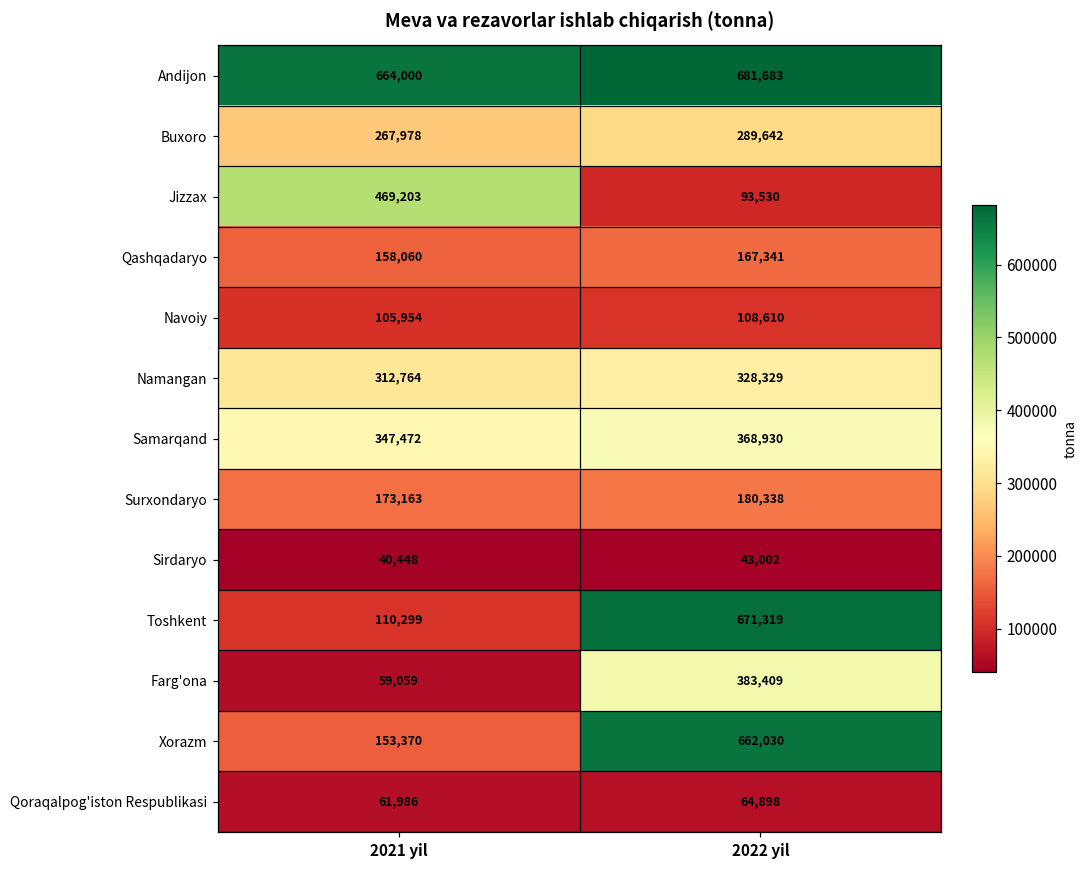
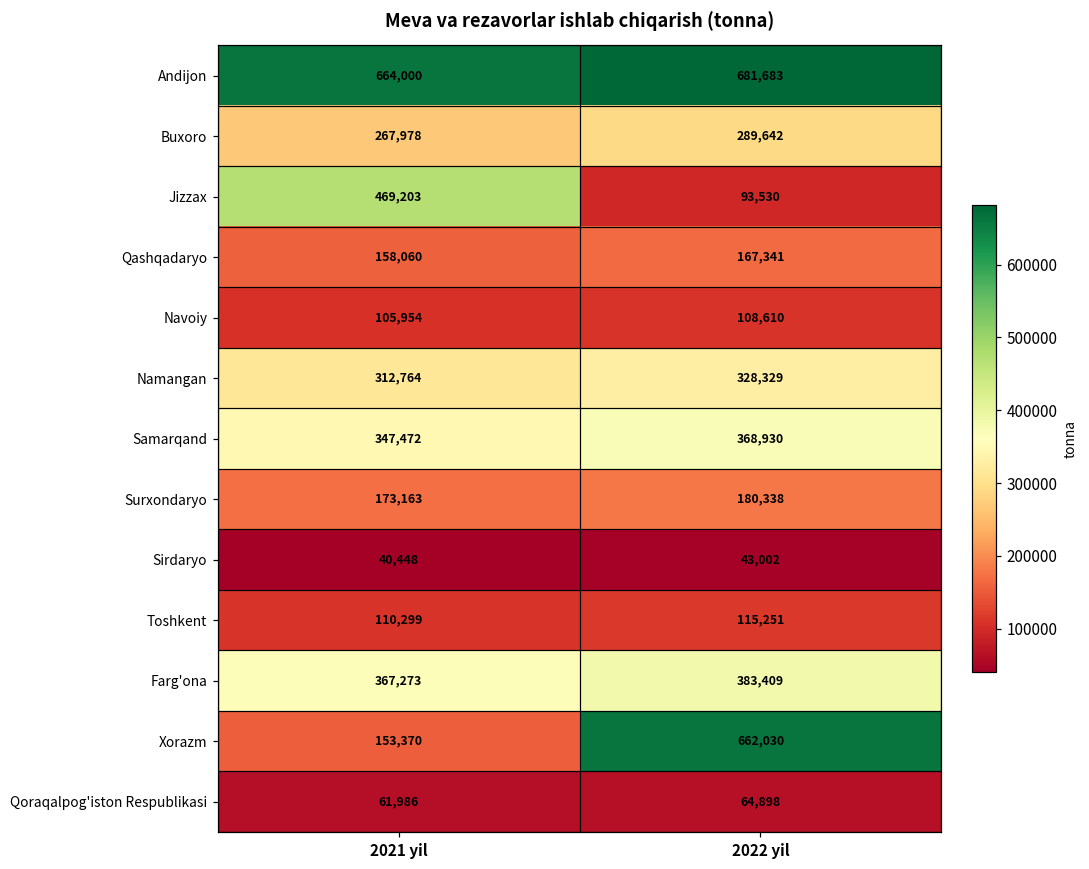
  {
    "Andijon": {
      "2021 yil": "664,000",
      "2022 yil": "681,683"
    },
    "Buxoro": {
      "2021 yil": "267,978",
      "2022 yil": "289,642"
    },
    "Jizzax": {
      "2021 yil": "469,203",
      "2022 yil": "93,530"
    },
    "Qashqadaryo": {
      "2021 yil": "158,060",
      "2022 yil": "167,341"
    },
    "Navoiy": {
      "2021 yil": "105,954",
      "2022 yil": "108,610"
    },
    "Namangan": {
      "2021 yil": "312,764",
      "2022 yil": "328,329"
    },
    "Samarqand": {
      "2021 yil": "347,472",
      "2022 yil": "368,930"
    },
    "Surxondaryo": {
      "2021 yil": "173,163",
      "2022 yil": "180,338"
    },
    "Sirdaryo": {
      "2021 yil": "40,448",
      "2022 yil": "43,002"
    },
    "Toshkent": {
      "2021 yil": "110,299",
-     "2022 yil": "671,319"
+     "2022 yil": "115,251"
    },
    "Farg'ona": {
-     "2021 yil": "59,059",
+     "2021 yil": "367,273",
      "2022 yil": "383,409"
    },
    "Xorazm": {
      "2021 yil": "153,370",
      "2022 yil": "662,030"
    },
    "Qoraqalpog'iston Respublikasi": {
      "2021 yil": "61,986",
      "2022 yil": "64,898"
    }
  }
